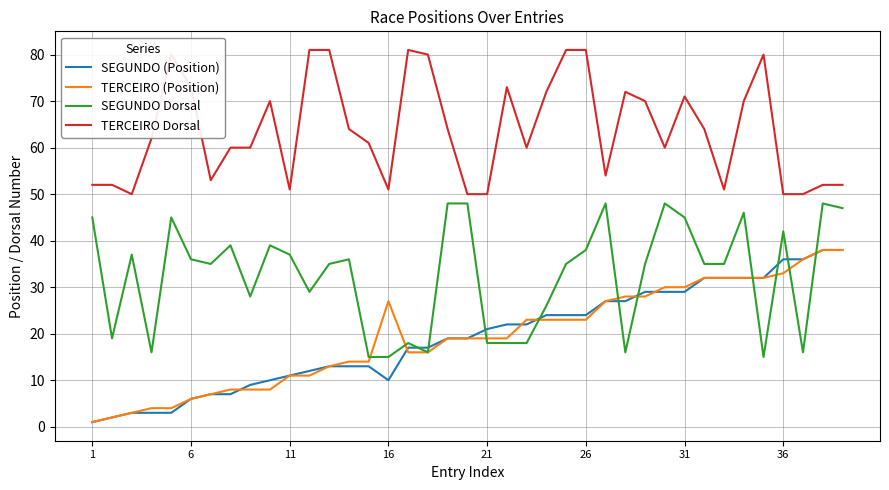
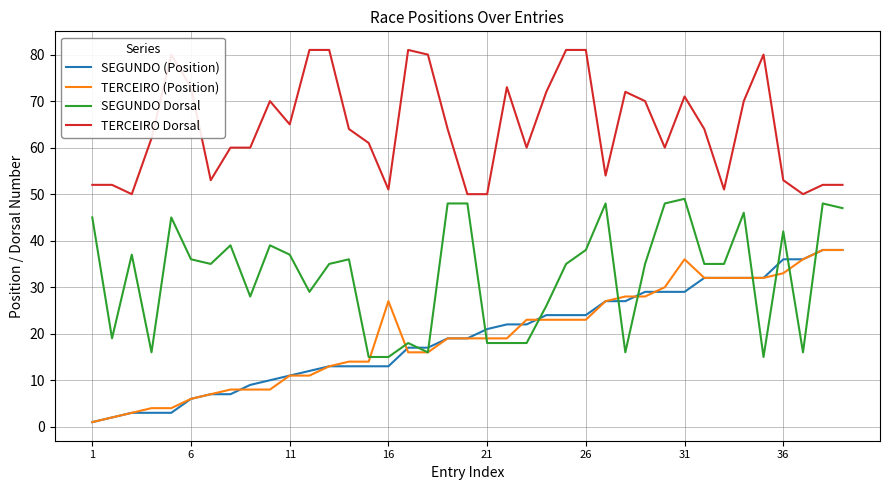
  {
    "SEGUNDO (Position)": {
-     "16": 10,
+     "16": 13,
      "21": 21,
      "26": 24,
      "31": 29,
      "36": 36
    },
    "TERCEIRO (Position)": {
      "16": 27,
      "21": 19,
      "26": 23,
-     "31": 30,
+     "31": 36,
      "36": 33
    },
    "SEGUNDO Dorsal": {
      "1": 45,
      "6": 36,
      "11": 37,
      "16": 15,
      "21": 18,
      "26": 38,
-     "31": 45,
+     "31": 49,
      "36": 42
    },
    "TERCEIRO Dorsal": {
      "1": 52,
-     "11": 51,
+     "11": 65,
      "16": 51,
      "21": 50,
      "26": 81,
      "31": 71,
-     "36": 50
+     "36": 53
    }
  }
